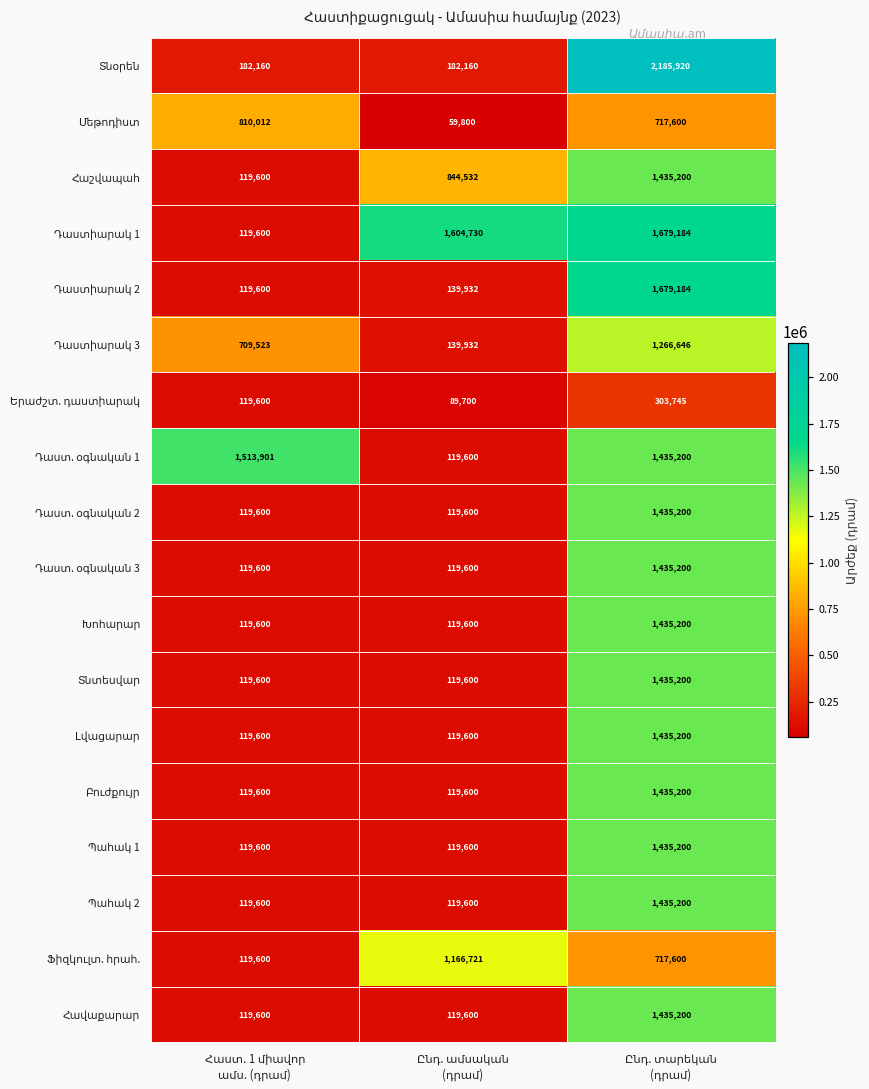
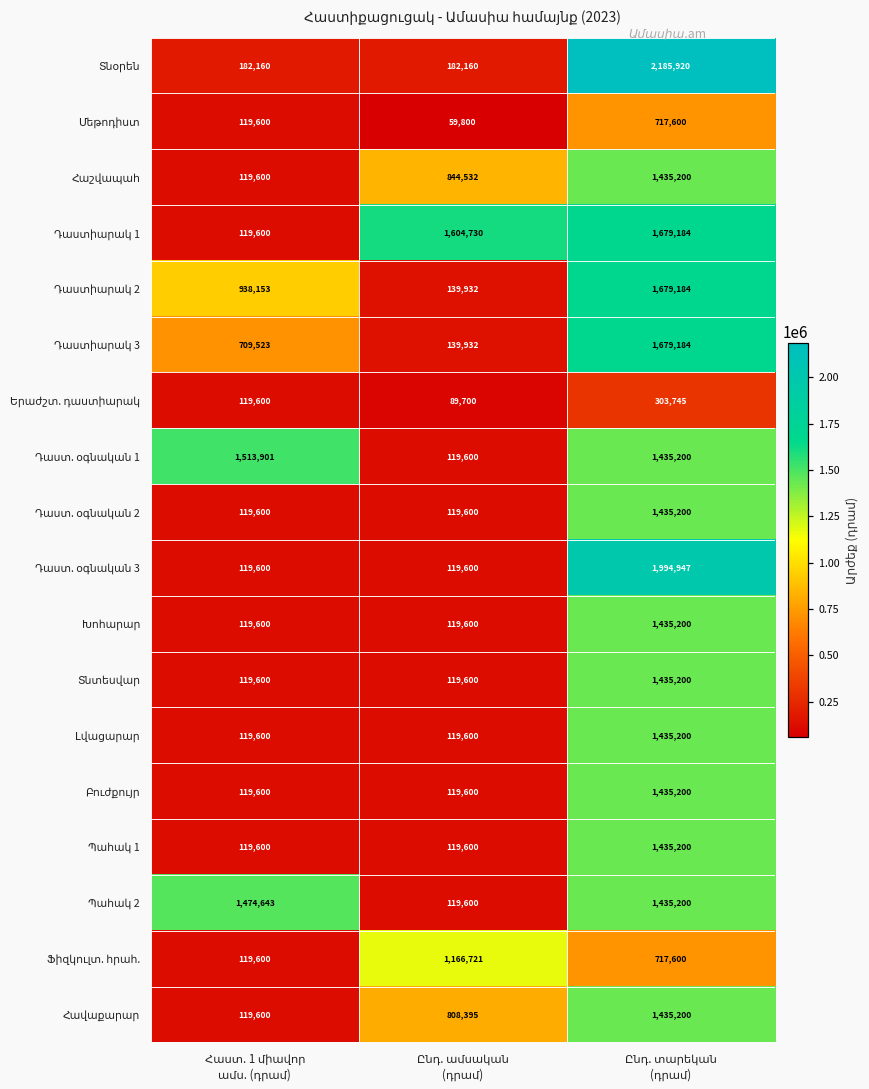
  {
    "Տնօրեն": {
      "Հաստ. 1 միավոր ամս. (դրամ)": "182,160",
      "Ընդ. ամսական (դրամ)": "182,160",
      "Ընդ. տարեկան (դրամ)": "2,185,920"
    },
    "Մեթոդիստ": {
-     "Հաստ. 1 միավոր ամս. (դրամ)": "810,012",
+     "Հաստ. 1 միավոր ամս. (դրամ)": "119,600",
      "Ընդ. ամսական (դրամ)": "59,800",
      "Ընդ. տարեկան (դրամ)": "717,600"
    },
    "Հաշվապահ": {
      "Հաստ. 1 միավոր ամս. (դրամ)": "119,600",
      "Ընդ. ամսական (դրամ)": "844,532",
      "Ընդ. տարեկան (դրամ)": "1,435,200"
    },
    "Դաստիարակ 1": {
      "Հաստ. 1 միավոր ամս. (դրամ)": "119,600",
      "Ընդ. ամսական (դրամ)": "1,604,730",
      "Ընդ. տարեկան (դրամ)": "1,679,184"
    },
    "Դաստիարակ 2": {
-     "Հաստ. 1 միավոր ամս. (դրամ)": "119,600",
+     "Հաստ. 1 միավոր ամս. (դրամ)": "938,153",
      "Ընդ. ամսական (դրամ)": "139,932",
      "Ընդ. տարեկան (դրամ)": "1,679,184"
    },
    "Դաստիարակ 3": {
      "Հաստ. 1 միավոր ամս. (դրամ)": "709,523",
      "Ընդ. ամսական (դրամ)": "139,932",
-     "Ընդ. տարեկան (դրամ)": "1,266,646"
+     "Ընդ. տարեկան (դրամ)": "1,679,184"
    },
    "Երաժշտ. դաստիարակ": {
      "Հաստ. 1 միավոր ամս. (դրամ)": "119,600",
      "Ընդ. ամսական (դրամ)": "89,700",
      "Ընդ. տարեկան (դրամ)": "303,745"
    },
    "Դաստ. օգնական 1": {
      "Հաստ. 1 միավոր ամս. (դրամ)": "1,513,901",
      "Ընդ. ամսական (դրամ)": "119,600",
      "Ընդ. տարեկան (դրամ)": "1,435,200"
    },
    "Դաստ. օգնական 2": {
      "Հաստ. 1 միավոր ամս. (դրամ)": "119,600",
      "Ընդ. ամսական (դրամ)": "119,600",
      "Ընդ. տարեկան (դրամ)": "1,435,200"
    },
    "Դաստ. օգնական 3": {
      "Հաստ. 1 միավոր ամս. (դրամ)": "119,600",
      "Ընդ. ամսական (դրամ)": "119,600",
-     "Ընդ. տարեկան (դրամ)": "1,435,200"
+     "Ընդ. տարեկան (դրամ)": "1,994,947"
    },
    "Խոհարար": {
      "Հաստ. 1 միավոր ամս. (դրամ)": "119,600",
      "Ընդ. ամսական (դրամ)": "119,600",
      "Ընդ. տարեկան (դրամ)": "1,435,200"
    },
    "Տնտեսվար": {
      "Հաստ. 1 միավոր ամս. (դրամ)": "119,600",
      "Ընդ. ամսական (դրամ)": "119,600",
      "Ընդ. տարեկան (դրամ)": "1,435,200"
    },
    "Լվացարար": {
      "Հաստ. 1 միավոր ամս. (դրամ)": "119,600",
      "Ընդ. ամսական (դրամ)": "119,600",
      "Ընդ. տարեկան (դրամ)": "1,435,200"
    },
    "Բուժքույր": {
      "Հաստ. 1 միավոր ամս. (դրամ)": "119,600",
      "Ընդ. ամսական (դրամ)": "119,600",
      "Ընդ. տարեկան (դրամ)": "1,435,200"
    },
    "Պահակ 1": {
      "Հաստ. 1 միավոր ամս. (դրամ)": "119,600",
      "Ընդ. ամսական (դրամ)": "119,600",
      "Ընդ. տարեկան (դրամ)": "1,435,200"
    },
    "Պահակ 2": {
-     "Հաստ. 1 միավոր ամս. (դրամ)": "119,600",
+     "Հաստ. 1 միավոր ամս. (դրամ)": "1,474,643",
      "Ընդ. ամսական (դրամ)": "119,600",
      "Ընդ. տարեկան (դրամ)": "1,435,200"
    },
    "Ֆիզկուլտ. հրահ.": {
      "Հաստ. 1 միավոր ամս. (դրամ)": "119,600",
      "Ընդ. ամսական (դրամ)": "1,166,721",
      "Ընդ. տարեկան (դրամ)": "717,600"
    },
    "Հավաքարար": {
      "Հաստ. 1 միավոր ամս. (դրամ)": "119,600",
-     "Ընդ. ամսական (դրամ)": "119,600",
+     "Ընդ. ամսական (դրամ)": "808,395",
      "Ընդ. տարեկան (դրամ)": "1,435,200"
    }
  }
